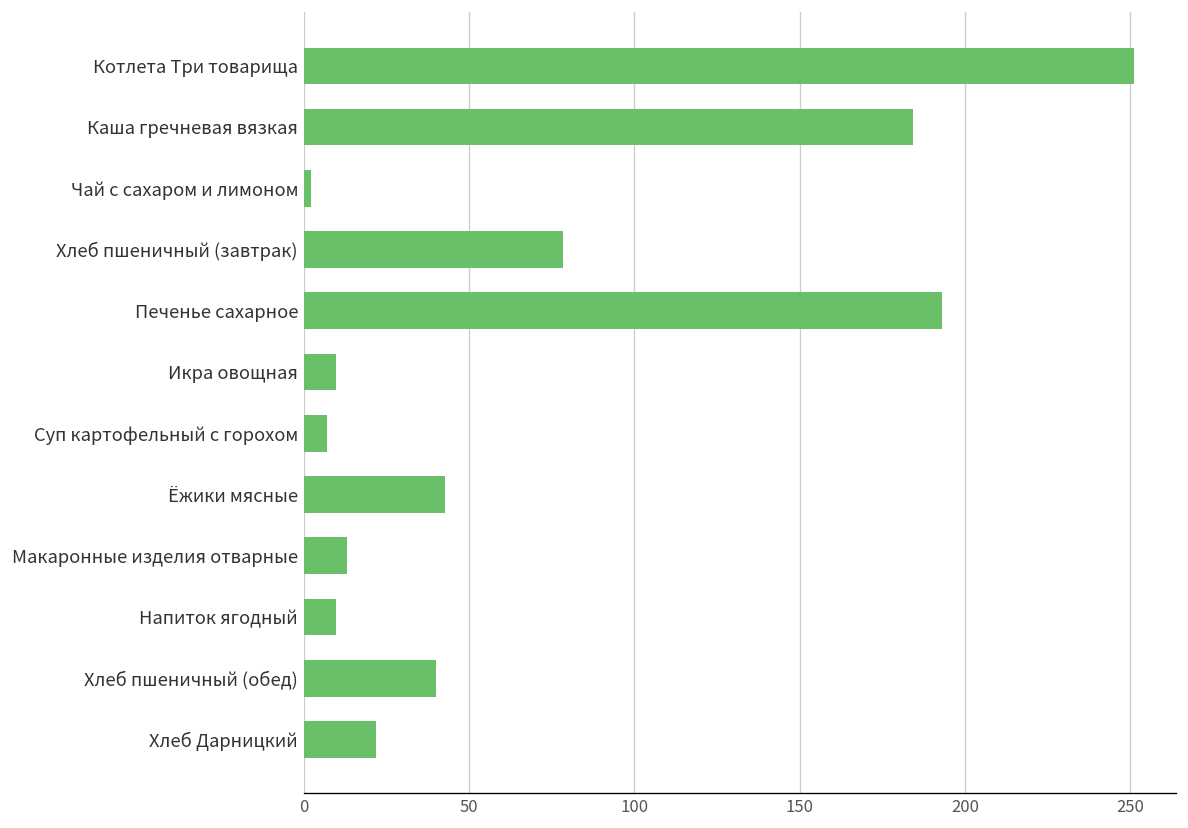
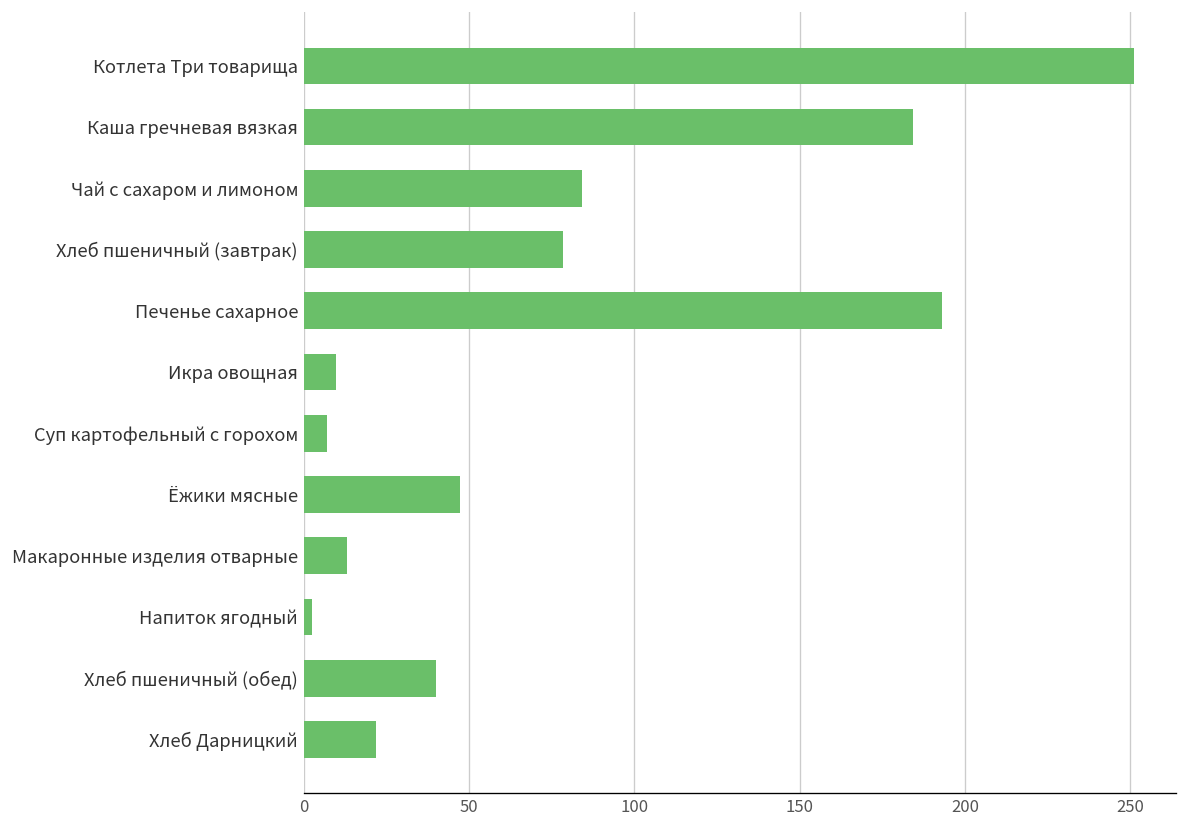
  {
    "Котлета Три товарища": 251,
    "Каша гречневая вязкая": 184,
-   "Чай с сахаром и лимоном": 2,
+   "Чай с сахаром и лимоном": 84,
    "Хлеб пшеничный (завтрак)": 78,
    "Печенье сахарное": 193,
    "Икра овощная": 10,
    "Суп картофельный с горохом": 7,
-   "Ёжики мясные": 43,
+   "Ёжики мясные": 47,
    "Макаронные изделия отварные": 13,
-   "Напиток ягодный": 10,
+   "Напиток ягодный": 3,
    "Хлеб пшеничный (обед)": 40,
    "Хлеб Дарницкий": 22
  }
